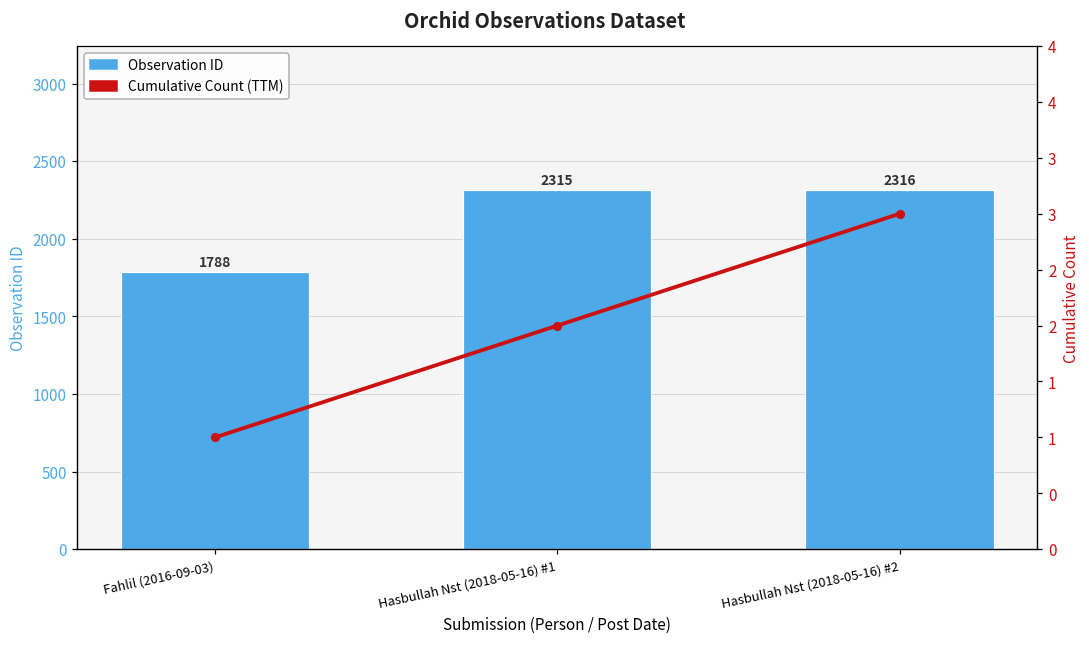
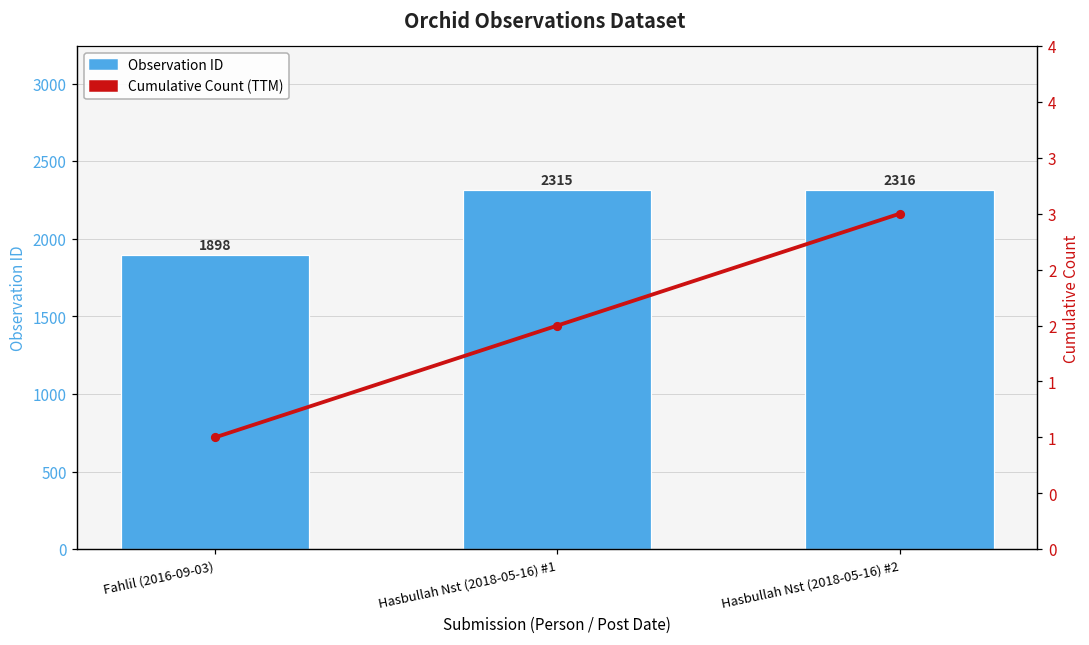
  {
    "Observation ID": {
-     "Fahlil (2016-09-03)": 1788,
+     "Fahlil (2016-09-03)": 1898,
      "Hasbullah Nst (2018-05-16) #1": 2315,
      "Hasbullah Nst (2018-05-16) #2": 2316
    }
  }
